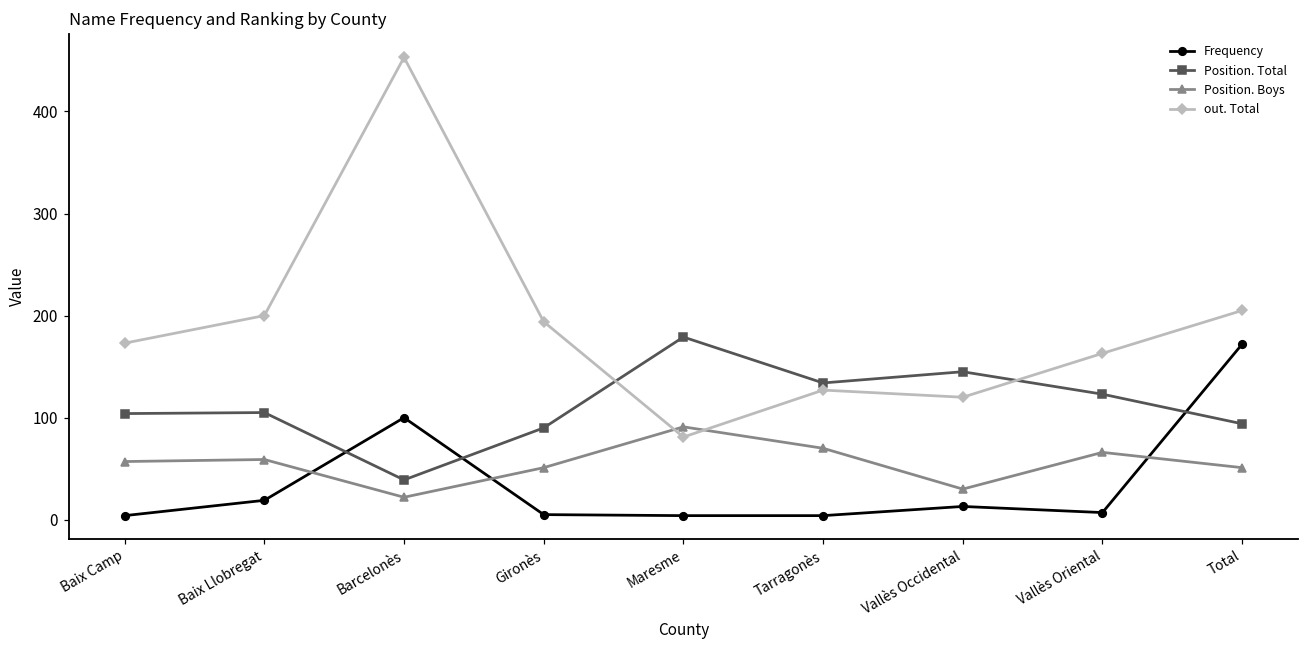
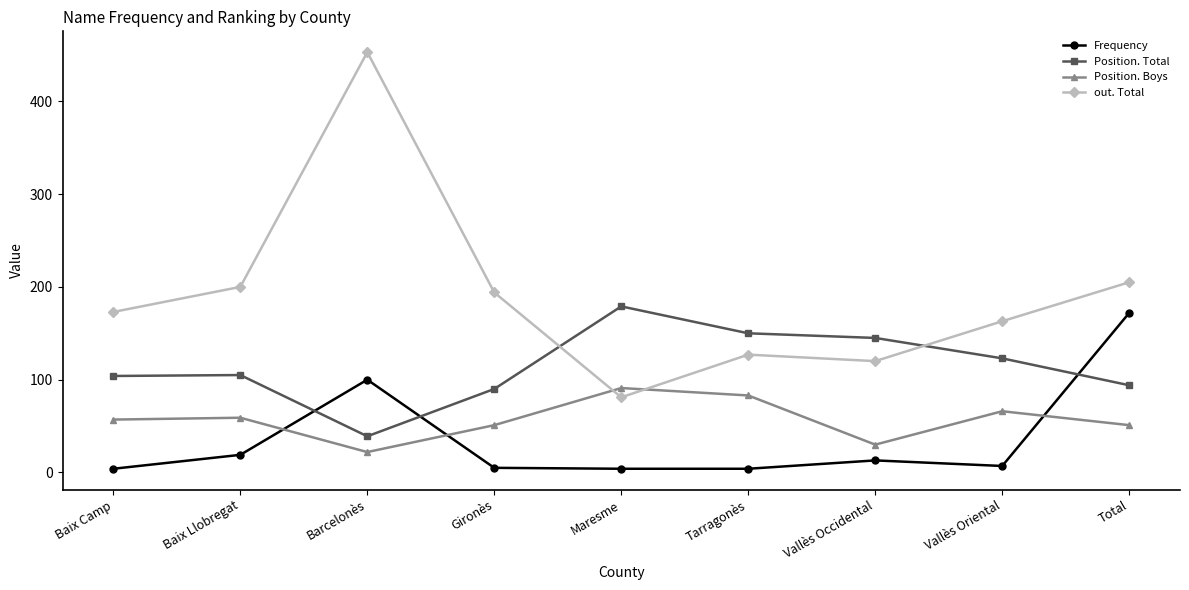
  {
    "Frequency": {
      "Baix Camp": 0,
      "Baix Llobregat": 20,
      "Barcelonès": 100,
      "Gironès": 10,
      "Maresme": 0,
      "Tarragonès": 0,
      "Vallès Occidental": 10,
      "Vallès Oriental": 10,
      "Total": 170
    },
    "Position. Total": {
      "Baix Camp": 100,
      "Baix Llobregat": 110,
      "Barcelonès": 40,
      "Gironès": 90,
      "Maresme": 180,
-     "Tarragonès": 130,
+     "Tarragonès": 150,
      "Vallès Occidental": 150,
      "Vallès Oriental": 120,
      "Total": 90
    },
    "Position. Boys": {
      "Baix Camp": 60,
      "Baix Llobregat": 60,
      "Barcelonès": 20,
      "Gironès": 50,
      "Maresme": 90,
-     "Tarragonès": 70,
+     "Tarragonès": 80,
      "Vallès Occidental": 30,
      "Vallès Oriental": 70,
      "Total": 50
    },
    "out. Total": {
      "Baix Camp": 170,
      "Baix Llobregat": 200,
      "Barcelonès": 450,
      "Gironès": 190,
      "Maresme": 80,
      "Tarragonès": 130,
      "Vallès Occidental": 120,
      "Vallès Oriental": 160,
      "Total": 210
    }
  }
